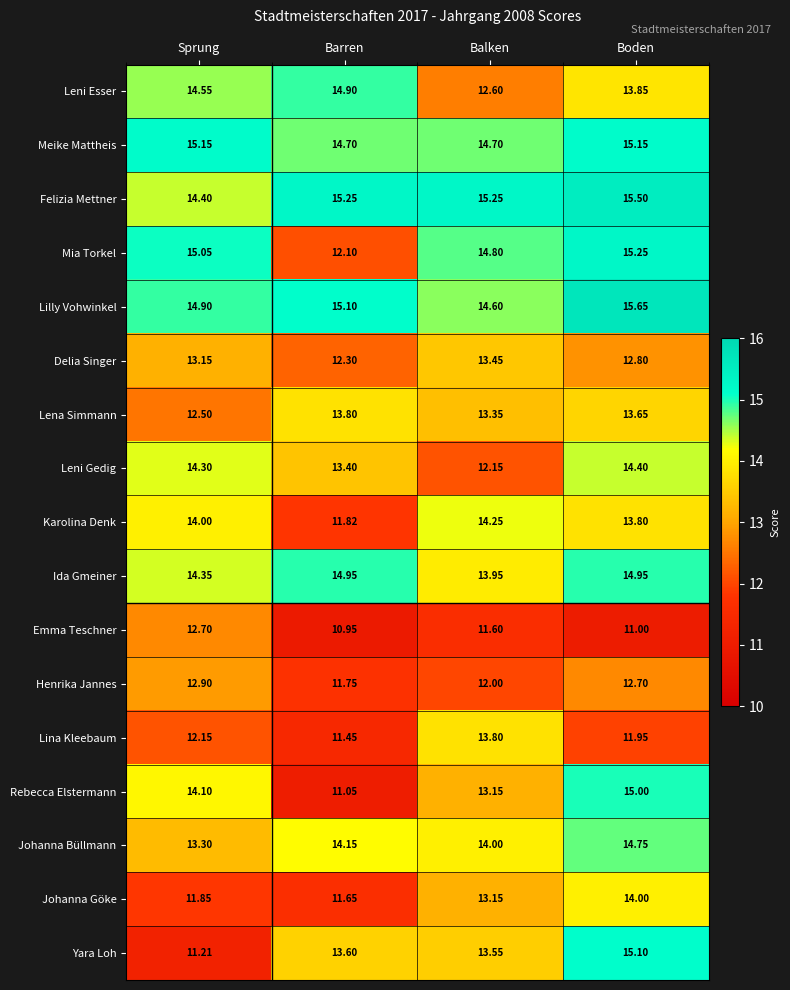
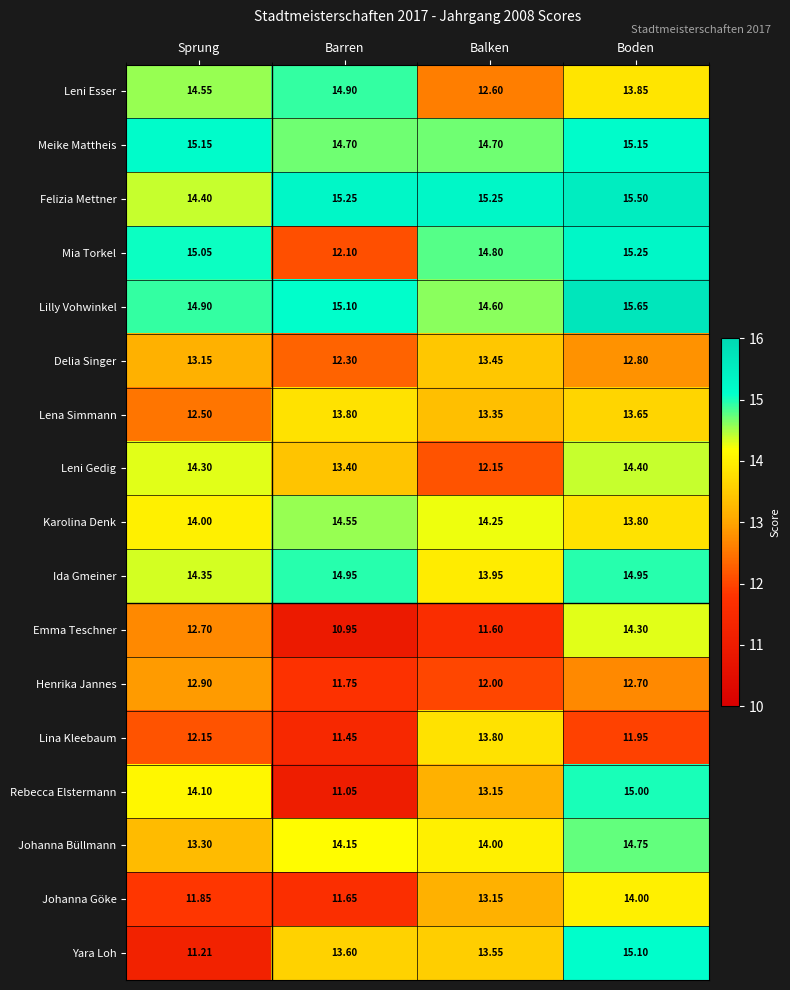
  {
    "Leni Esser": {
      "Sprung": 14.55,
      "Barren": 14.90,
      "Balken": 12.60,
      "Boden": 13.85
    },
    "Meike Mattheis": {
      "Sprung": 15.15,
      "Barren": 14.70,
      "Balken": 14.70,
      "Boden": 15.15
    },
    "Felizia Mettner": {
      "Sprung": 14.40,
      "Barren": 15.25,
      "Balken": 15.25,
      "Boden": 15.50
    },
    "Mia Torkel": {
      "Sprung": 15.05,
      "Barren": 12.10,
      "Balken": 14.80,
      "Boden": 15.25
    },
    "Lilly Vohwinkel": {
      "Sprung": 14.90,
      "Barren": 15.10,
      "Balken": 14.60,
      "Boden": 15.65
    },
    "Delia Singer": {
      "Sprung": 13.15,
      "Barren": 12.30,
      "Balken": 13.45,
      "Boden": 12.80
    },
    "Lena Simmann": {
      "Sprung": 12.50,
      "Barren": 13.80,
      "Balken": 13.35,
      "Boden": 13.65
    },
    "Leni Gedig": {
      "Sprung": 14.30,
      "Barren": 13.40,
      "Balken": 12.15,
      "Boden": 14.40
    },
    "Karolina Denk": {
      "Sprung": 14.00,
-     "Barren": 11.82,
+     "Barren": 14.55,
      "Balken": 14.25,
      "Boden": 13.80
    },
    "Ida Gmeiner": {
      "Sprung": 14.35,
      "Barren": 14.95,
      "Balken": 13.95,
      "Boden": 14.95
    },
    "Emma Teschner": {
      "Sprung": 12.70,
      "Barren": 10.95,
      "Balken": 11.60,
-     "Boden": 11.00
+     "Boden": 14.30
    },
    "Henrika Jannes": {
      "Sprung": 12.90,
      "Barren": 11.75,
      "Balken": 12.00,
      "Boden": 12.70
    },
    "Lina Kleebaum": {
      "Sprung": 12.15,
      "Barren": 11.45,
      "Balken": 13.80,
      "Boden": 11.95
    },
    "Rebecca Elstermann": {
      "Sprung": 14.10,
      "Barren": 11.05,
      "Balken": 13.15,
      "Boden": 15.00
    },
    "Johanna Büllmann": {
      "Sprung": 13.30,
      "Barren": 14.15,
      "Balken": 14.00,
      "Boden": 14.75
    },
    "Johanna Göke": {
      "Sprung": 11.85,
      "Barren": 11.65,
      "Balken": 13.15,
      "Boden": 14.00
    },
    "Yara Loh": {
      "Sprung": 11.21,
      "Barren": 13.60,
      "Balken": 13.55,
      "Boden": 15.10
    }
  }
